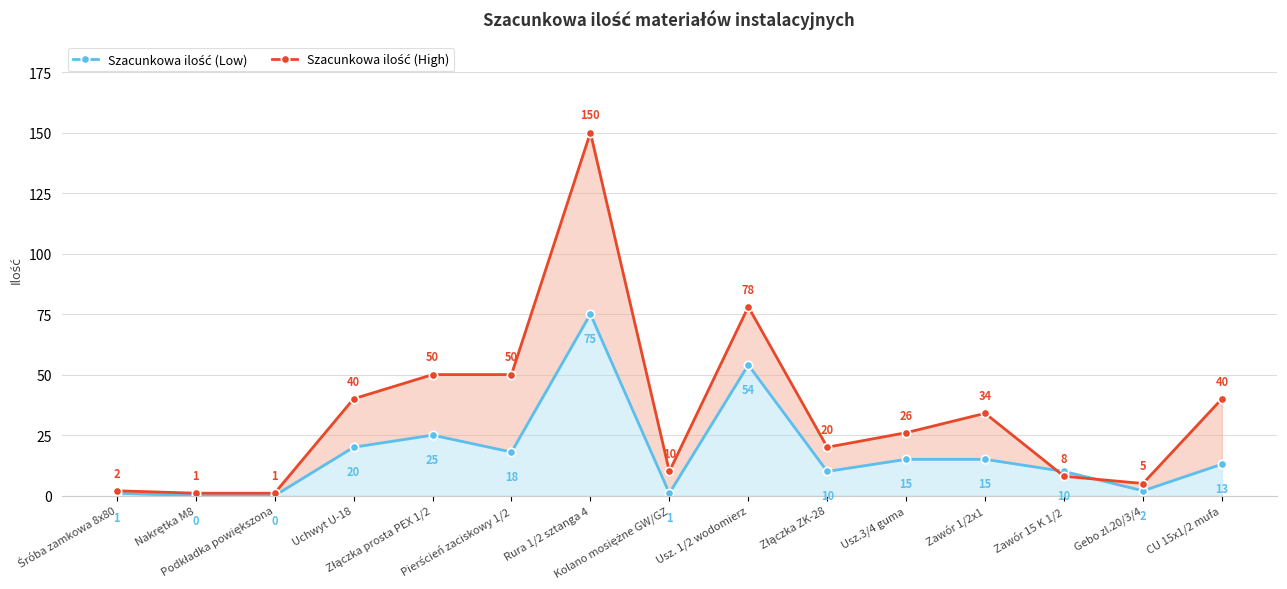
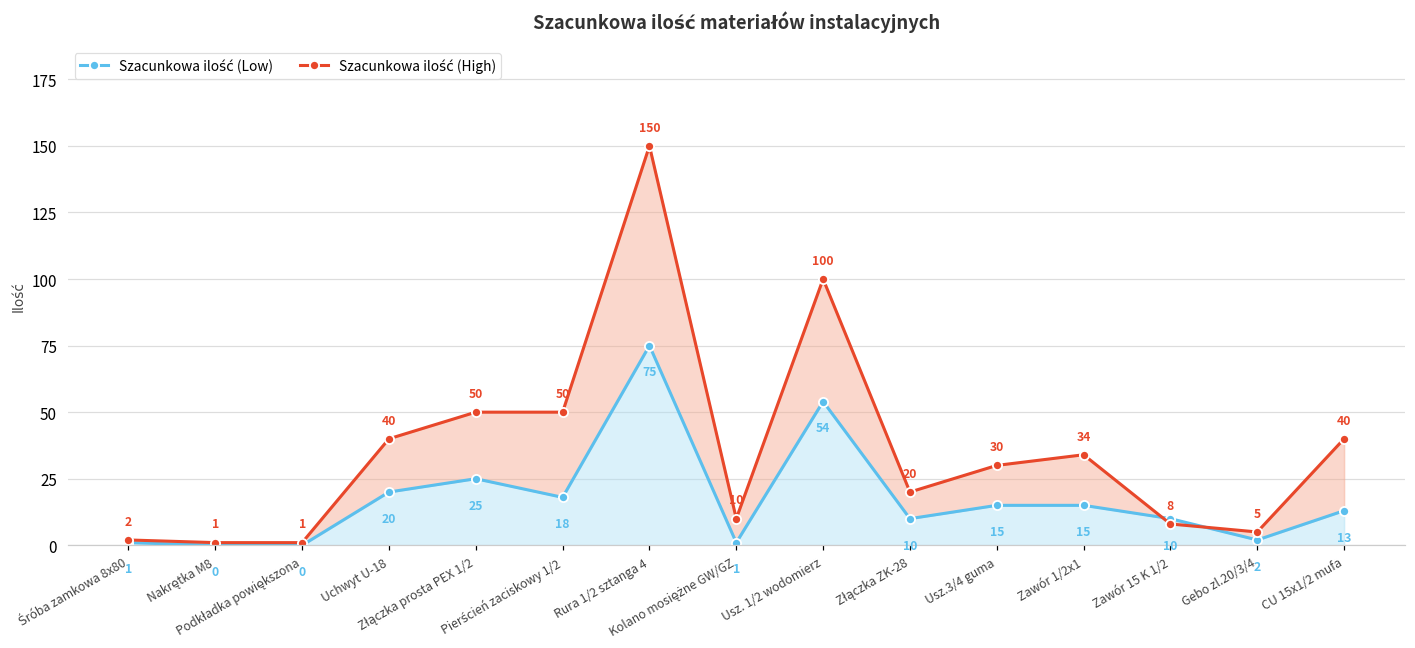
  {
    "Szacunkowa ilość (Low)": {
      "Uchwyt U-18": 20,
      "Złączka prosta PEX 1/2": 25,
      "Pierścień zaciskowy 1/2": 18,
      "Rura 1/2 sztanga 4": 75,
      "Kolano mosiężne GW/GZ": 1,
      "Usz. 1/2 wodomierz": 54,
      "Złączka ZK-28": 10,
      "Usz.3/4 guma": 15,
      "Zawór 1/2x1": 15,
      "Gebo zl.20/3/4": 2,
      "CU 15x1/2 mufa": 13
    },
    "Szacunkowa ilość (High)": {
-     "Usz. 1/2 wodomierz": 78,
-     "Usz.3/4 guma": 26,
+     "Usz. 1/2 wodomierz": 100,
+     "Usz.3/4 guma": 30,
      "Zawór 15 K 1/2": 8
    }
  }
